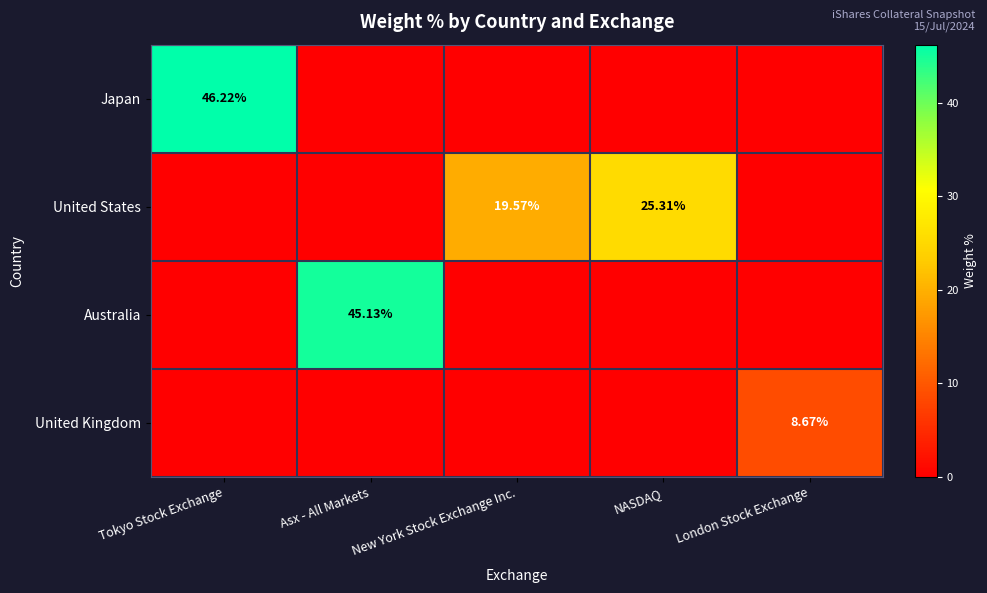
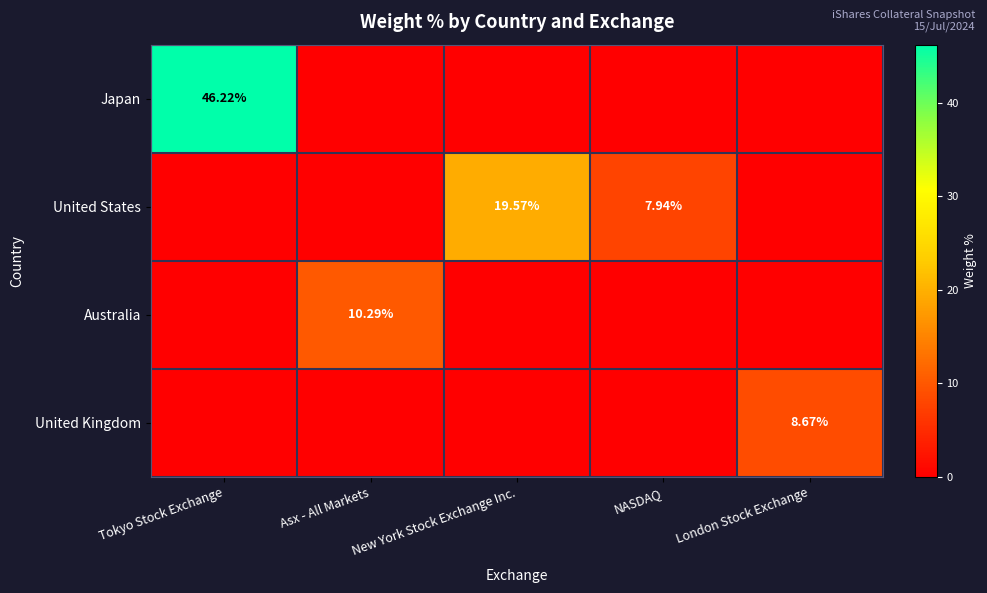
  {
    "Japan": {
      "Tokyo Stock Exchange": "46.22%"
    },
    "United States": {
      "New York Stock Exchange Inc.": "19.57%",
-     "NASDAQ": "25.31%"
+     "NASDAQ": "7.94%"
    },
    "Australia": {
-     "Asx - All Markets": "45.13%"
+     "Asx - All Markets": "10.29%"
    },
    "United Kingdom": {
      "London Stock Exchange": "8.67%"
    }
  }
